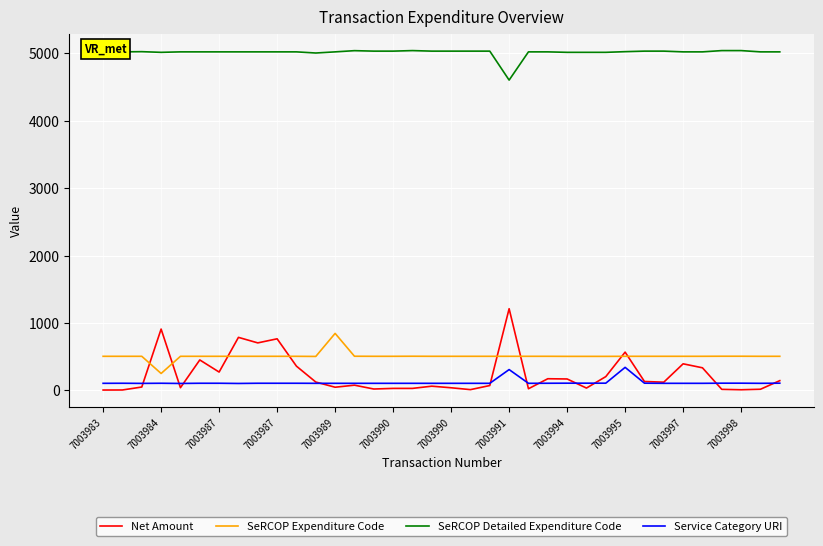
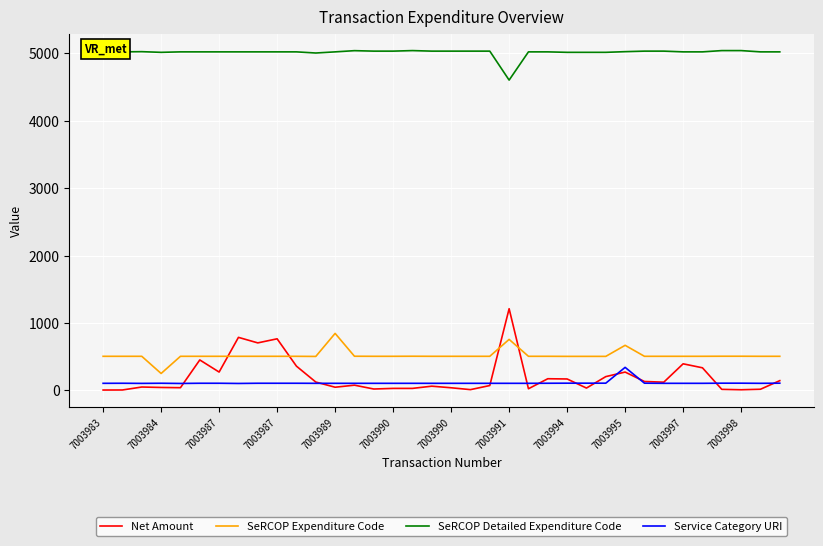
  {
    "Net Amount": {
-     "7003984": 900,
+     "7003984": 0,
      "7003989": 0,
      "7003991": 1200,
-     "7003995": 600
+     "7003995": 300
    },
    "SeRCOP Expenditure Code": {
      "7003984": 200,
      "7003989": 800,
-     "7003991": 500,
-     "7003995": 500
+     "7003991": 800,
+     "7003995": 700
    },
    "SeRCOP Detailed Expenditure Code": {
      "7003984": 5000,
      "7003989": 5000,
      "7003991": 4600,
      "7003995": 5000
    },
    "Service Category URI": {
      "7003984": 100,
      "7003989": 100,
-     "7003991": 300,
+     "7003991": 100,
      "7003995": 300
    }
  }
